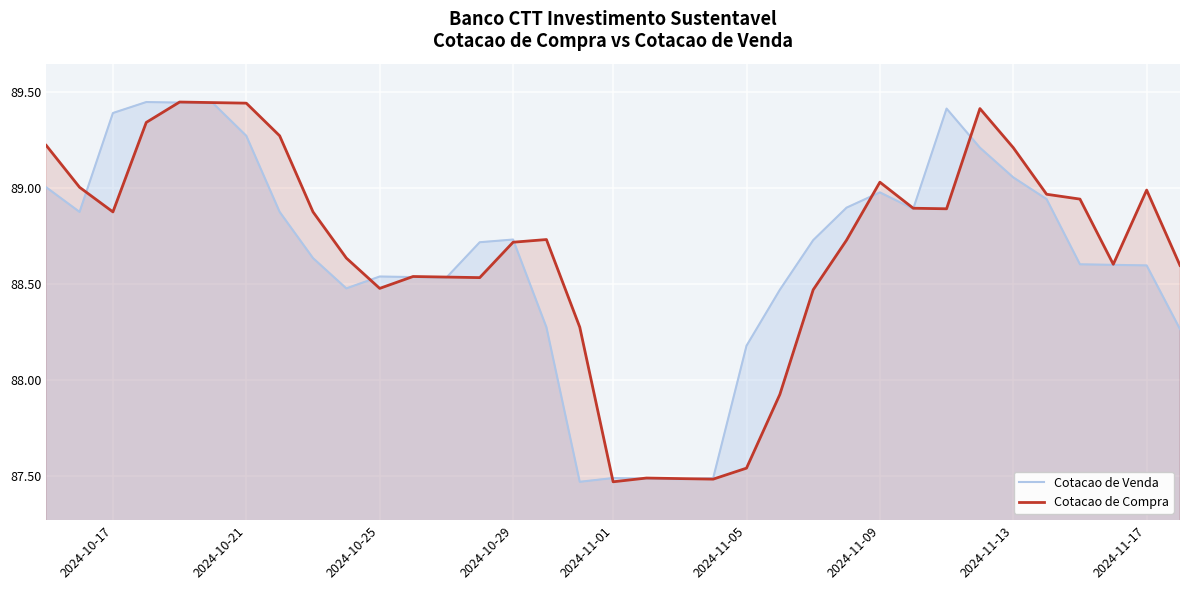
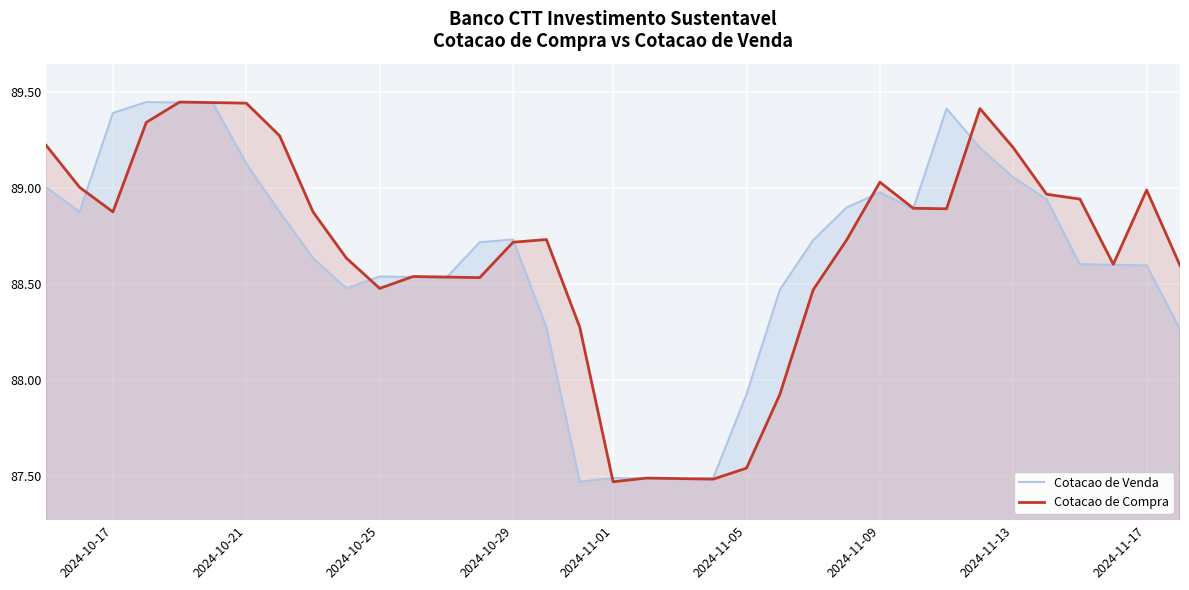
  {
    "Cotacao de Venda": {
      "2024-10-17": 89.39,
-     "2024-10-21": 89.27,
+     "2024-10-21": 89.13,
      "2024-10-25": 88.54,
      "2024-10-29": 88.73,
      "2024-11-01": 87.49,
-     "2024-11-05": 88.18,
+     "2024-11-05": 87.92,
      "2024-11-09": 88.98,
      "2024-11-13": 89.05,
      "2024-11-17": 88.60
    },
    "Cotacao de Compra": {
      "2024-10-17": 88.87,
      "2024-10-21": 89.44,
      "2024-10-25": 88.48,
      "2024-10-29": 88.72,
      "2024-11-01": 87.47,
      "2024-11-05": 87.54,
      "2024-11-09": 89.03,
      "2024-11-13": 89.21,
      "2024-11-17": 88.99
    }
  }
